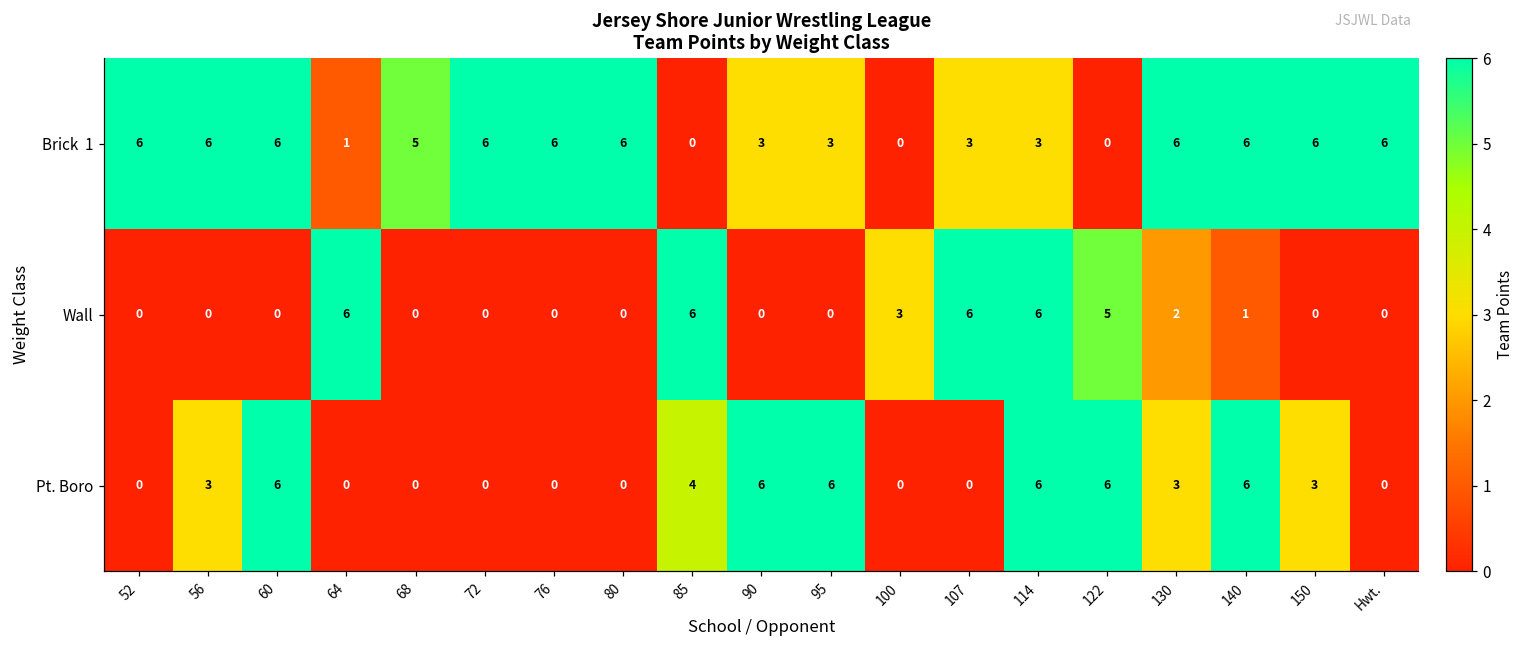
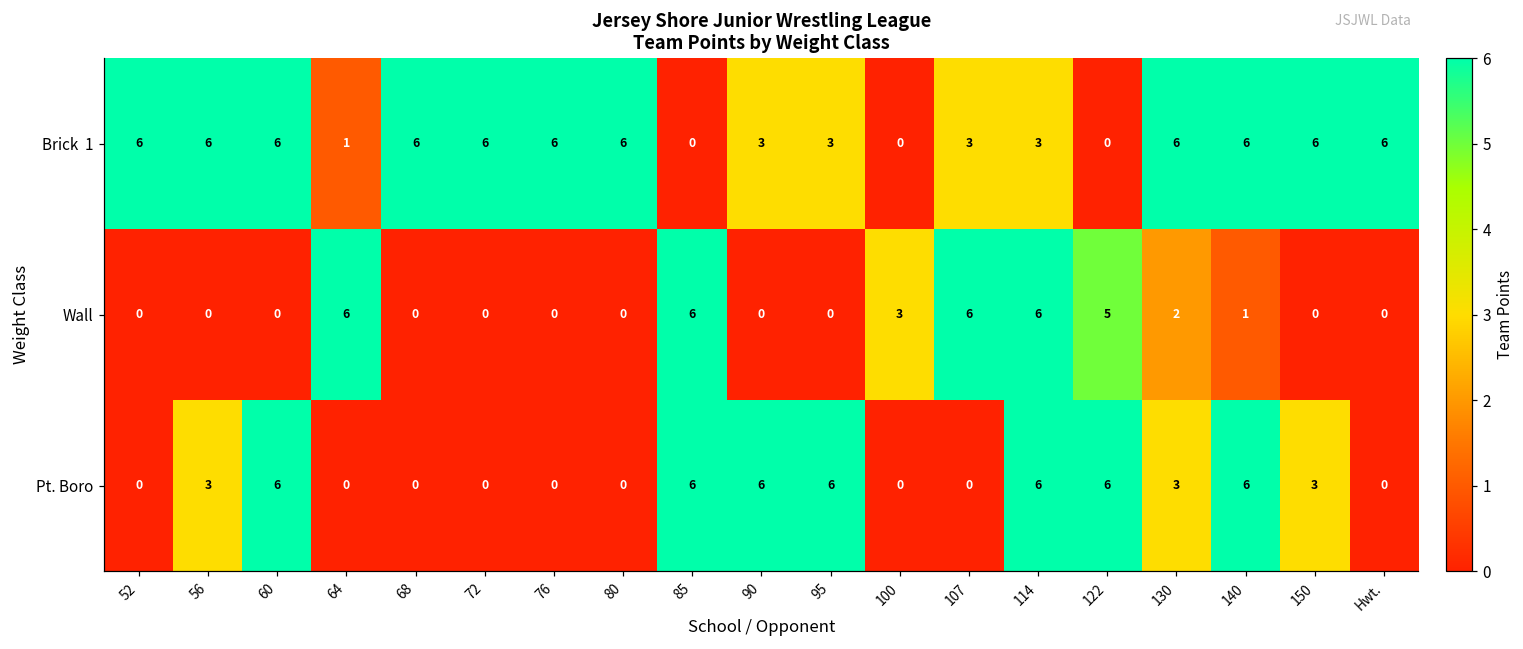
  {
    "Brick 1": {
      "52": 6,
      "56": 6,
      "60": 6,
      "64": 1,
-     "68": 5,
+     "68": 6,
      "72": 6,
      "76": 6,
      "80": 6,
      "85": 0,
      "90": 3,
      "95": 3,
      "100": 0,
      "107": 3,
      "114": 3,
      "122": 0,
      "130": 6,
      "140": 6,
      "150": 6,
      "Hwt.": 6
    },
    "Wall": {
      "52": 0,
      "56": 0,
      "60": 0,
      "64": 6,
      "68": 0,
      "72": 0,
      "76": 0,
      "80": 0,
      "85": 6,
      "90": 0,
      "95": 0,
      "100": 3,
      "107": 6,
      "114": 6,
      "122": 5,
      "130": 2,
      "140": 1,
      "150": 0,
      "Hwt.": 0
    },
    "Pt. Boro": {
      "52": 0,
      "56": 3,
      "60": 6,
      "64": 0,
      "68": 0,
      "72": 0,
      "76": 0,
      "80": 0,
-     "85": 4,
+     "85": 6,
      "90": 6,
      "95": 6,
      "100": 0,
      "107": 0,
      "114": 6,
      "122": 6,
      "130": 3,
      "140": 6,
      "150": 3,
      "Hwt.": 0
    }
  }
